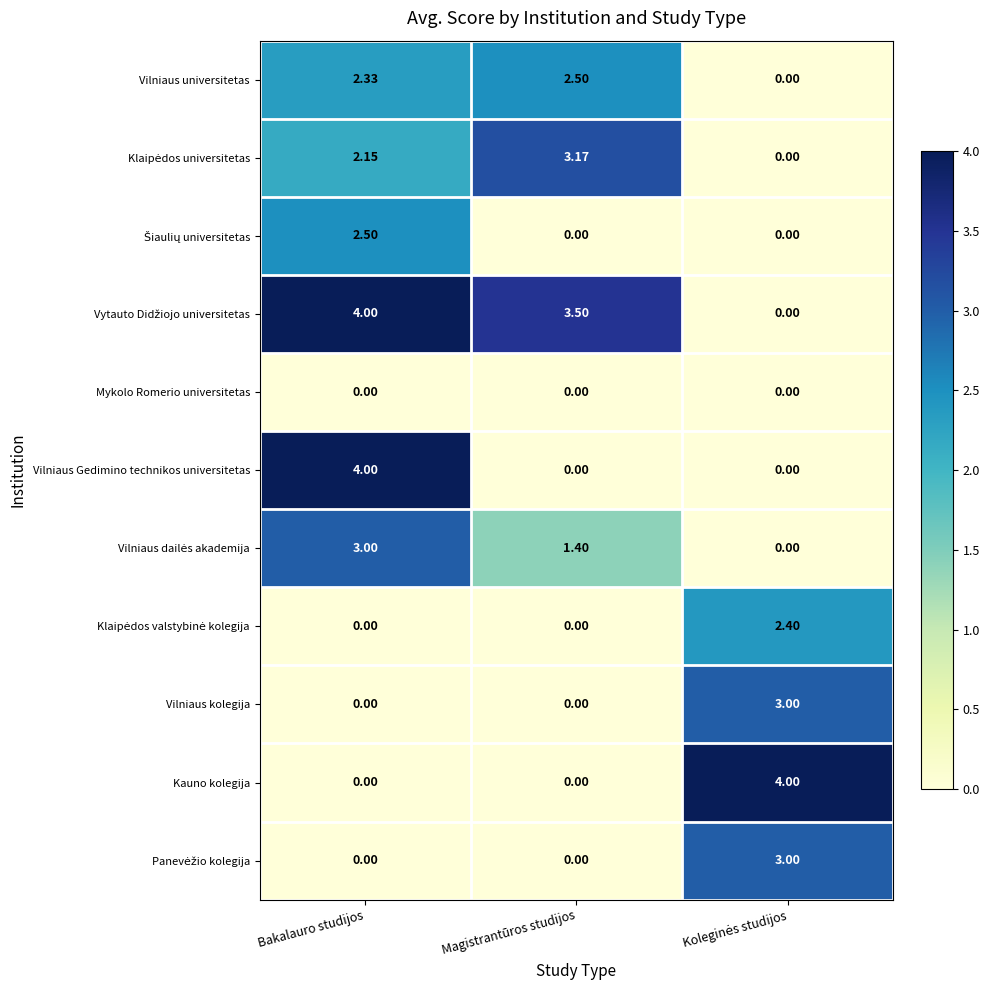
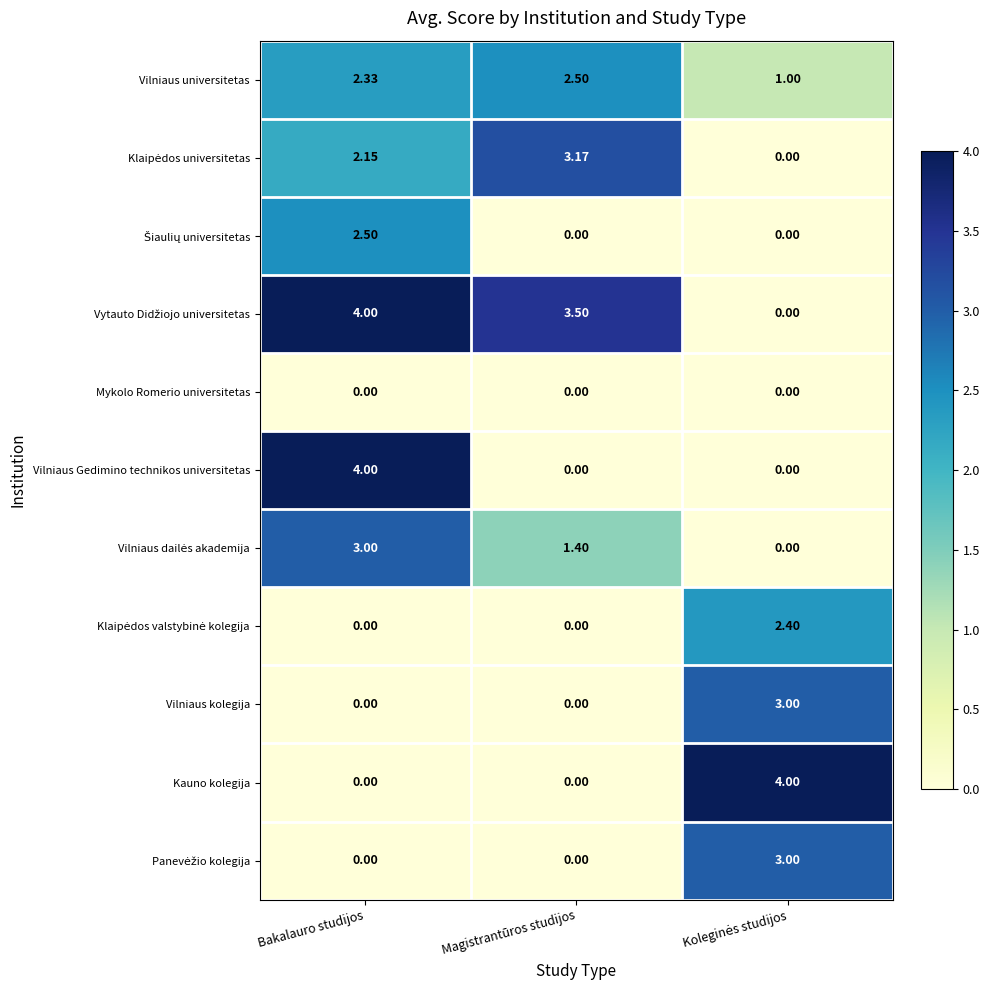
  {
    "Vilniaus universitetas": {
      "Bakalauro studijos": 2.33,
      "Magistrantūros studijos": 2.50,
-     "Koleginės studijos": 0.00
+     "Koleginės studijos": 1.00
    },
    "Klaipėdos universitetas": {
      "Bakalauro studijos": 2.15,
      "Magistrantūros studijos": 3.17,
      "Koleginės studijos": 0.00
    },
    "Šiaulių universitetas": {
      "Bakalauro studijos": 2.50,
      "Magistrantūros studijos": 0.00,
      "Koleginės studijos": 0.00
    },
    "Vytauto Didžiojo universitetas": {
      "Bakalauro studijos": 4.00,
      "Magistrantūros studijos": 3.50,
      "Koleginės studijos": 0.00
    },
    "Mykolo Romerio universitetas": {
      "Bakalauro studijos": 0.00,
      "Magistrantūros studijos": 0.00,
      "Koleginės studijos": 0.00
    },
    "Vilniaus Gedimino technikos universitetas": {
      "Bakalauro studijos": 4.00,
      "Magistrantūros studijos": 0.00,
      "Koleginės studijos": 0.00
    },
    "Vilniaus dailės akademija": {
      "Bakalauro studijos": 3.00,
      "Magistrantūros studijos": 1.40,
      "Koleginės studijos": 0.00
    },
    "Klaipėdos valstybinė kolegija": {
      "Bakalauro studijos": 0.00,
      "Magistrantūros studijos": 0.00,
      "Koleginės studijos": 2.40
    },
    "Vilniaus kolegija": {
      "Bakalauro studijos": 0.00,
      "Magistrantūros studijos": 0.00,
      "Koleginės studijos": 3.00
    },
    "Kauno kolegija": {
      "Bakalauro studijos": 0.00,
      "Magistrantūros studijos": 0.00,
      "Koleginės studijos": 4.00
    },
    "Panevėžio kolegija": {
      "Bakalauro studijos": 0.00,
      "Magistrantūros studijos": 0.00,
      "Koleginės studijos": 3.00
    }
  }
